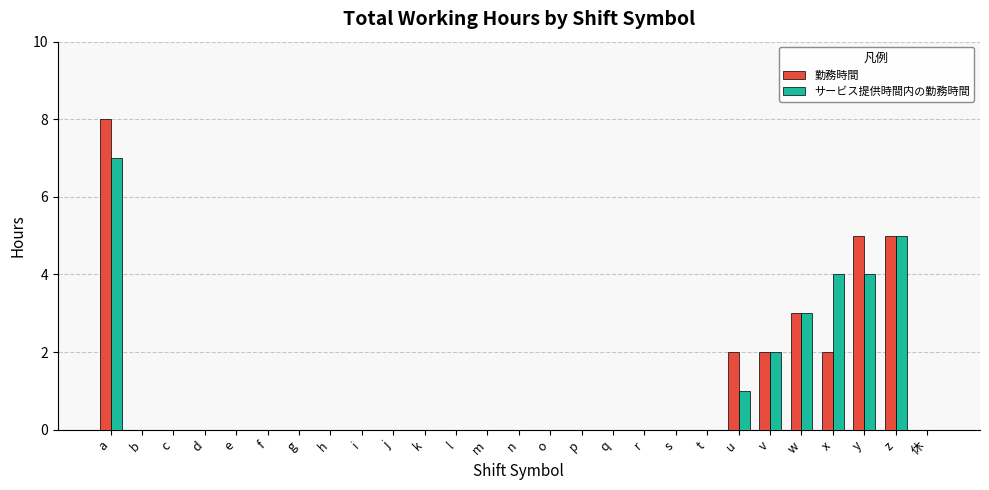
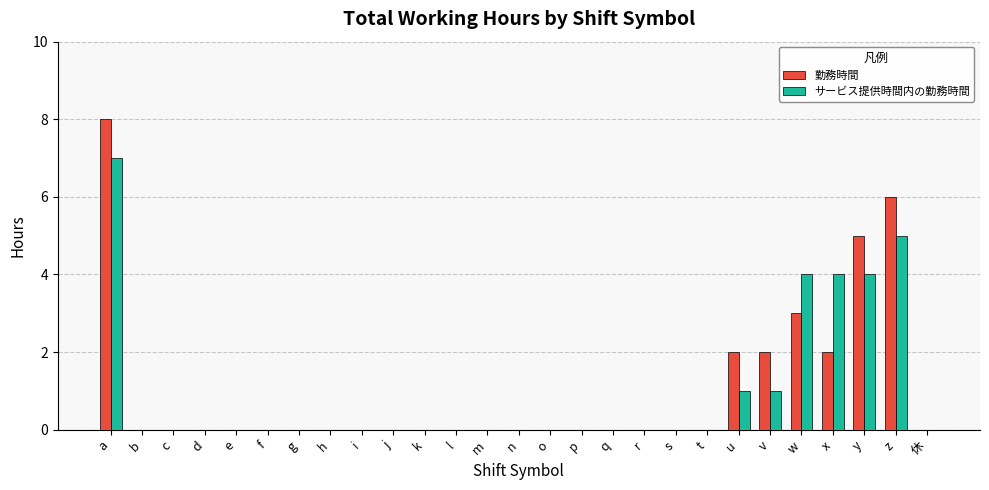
  {
    "勤務時間": {
      "a": 8,
      "b": 0,
      "c": 0,
      "d": 0,
      "e": 0,
      "f": 0,
      "g": 0,
      "h": 0,
      "i": 0,
      "j": 0,
      "k": 0,
      "l": 0,
      "m": 0,
      "n": 0,
      "o": 0,
      "p": 0,
      "q": 0,
      "r": 0,
      "s": 0,
      "t": 0,
      "u": 2,
      "v": 2,
      "w": 3,
      "x": 2,
      "y": 5,
-     "z": 5,
+     "z": 6,
      "休": 0
    },
    "サービス提供時間内の勤務時間": {
      "a": 7,
      "b": 0,
      "c": 0,
      "d": 0,
      "e": 0,
      "f": 0,
      "g": 0,
      "h": 0,
      "i": 0,
      "j": 0,
      "k": 0,
      "l": 0,
      "m": 0,
      "n": 0,
      "o": 0,
      "p": 0,
      "q": 0,
      "r": 0,
      "s": 0,
      "t": 0,
      "u": 1,
-     "v": 2,
-     "w": 3,
+     "v": 1,
+     "w": 4,
      "x": 4,
      "y": 4,
      "z": 5,
      "休": 0
    }
  }
